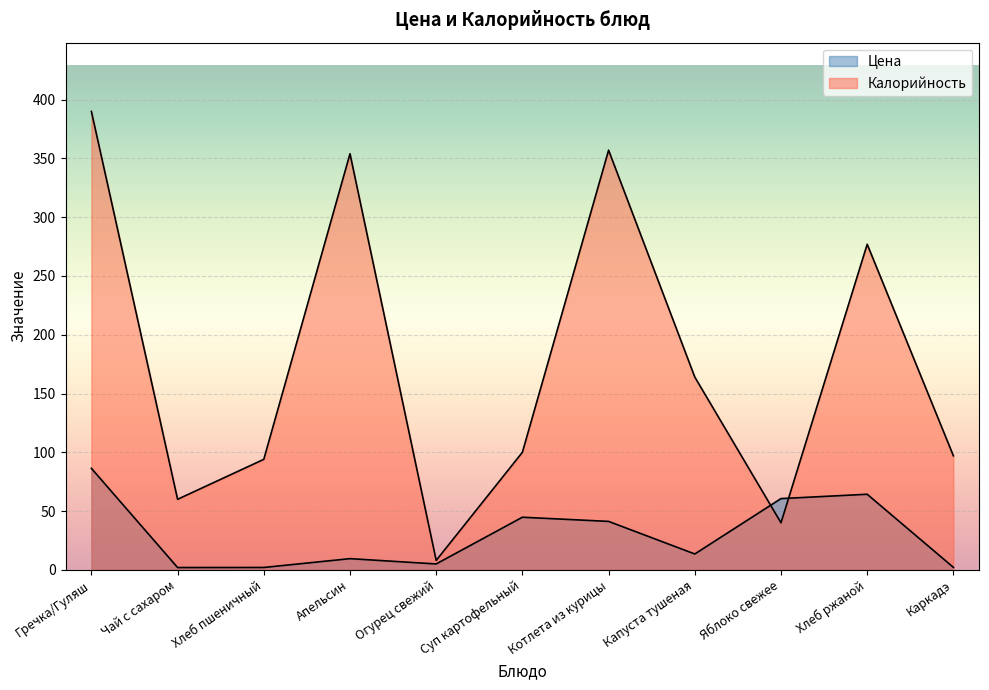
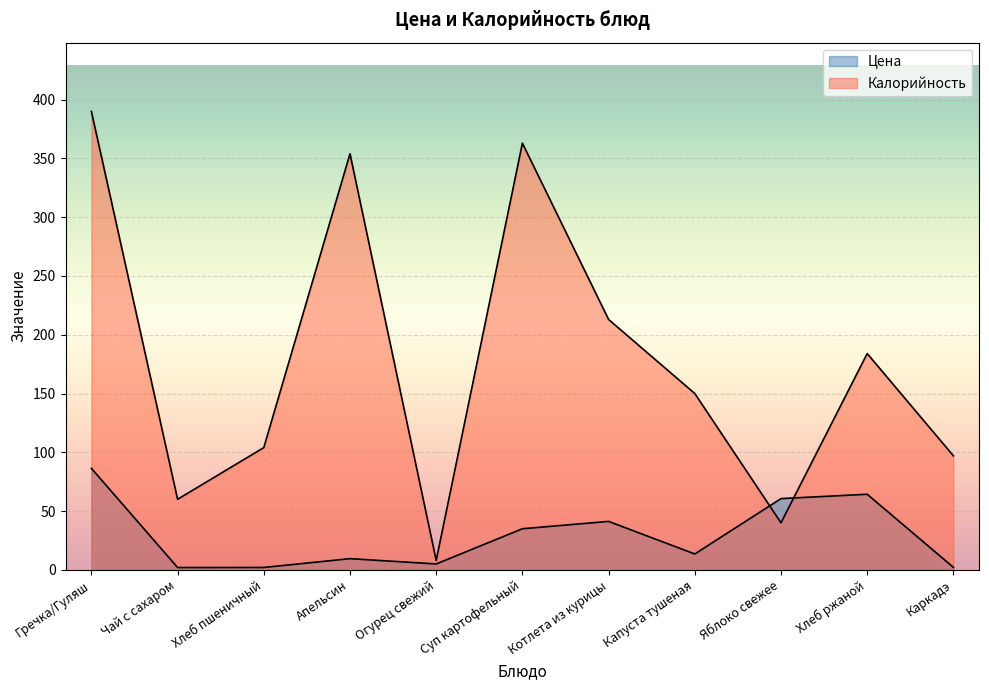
  {
    "Цена": {
      "Гречка/Гуляш": 86,
      "Чай с сахаром": 2,
      "Хлеб пшеничный": 2,
      "Апельсин": 10,
      "Огурец свежий": 5,
-     "Суп картофельный": 45,
+     "Суп картофельный": 35,
      "Котлета из курицы": 41,
      "Капуста тушеная": 13,
      "Яблоко свежее": 61,
      "Хлеб ржаной": 64,
      "Каркадэ": 2
    },
    "Калорийность": {
      "Гречка/Гуляш": 390,
      "Чай с сахаром": 60,
-     "Хлеб пшеничный": 94,
+     "Хлеб пшеничный": 104,
      "Апельсин": 354,
      "Огурец свежий": 8,
-     "Суп картофельный": 100,
-     "Котлета из курицы": 357,
-     "Капуста тушеная": 164,
+     "Суп картофельный": 363,
+     "Котлета из курицы": 213,
+     "Капуста тушеная": 150,
      "Яблоко свежее": 40,
-     "Хлеб ржаной": 277,
+     "Хлеб ржаной": 184,
      "Каркадэ": 97
    }
  }
